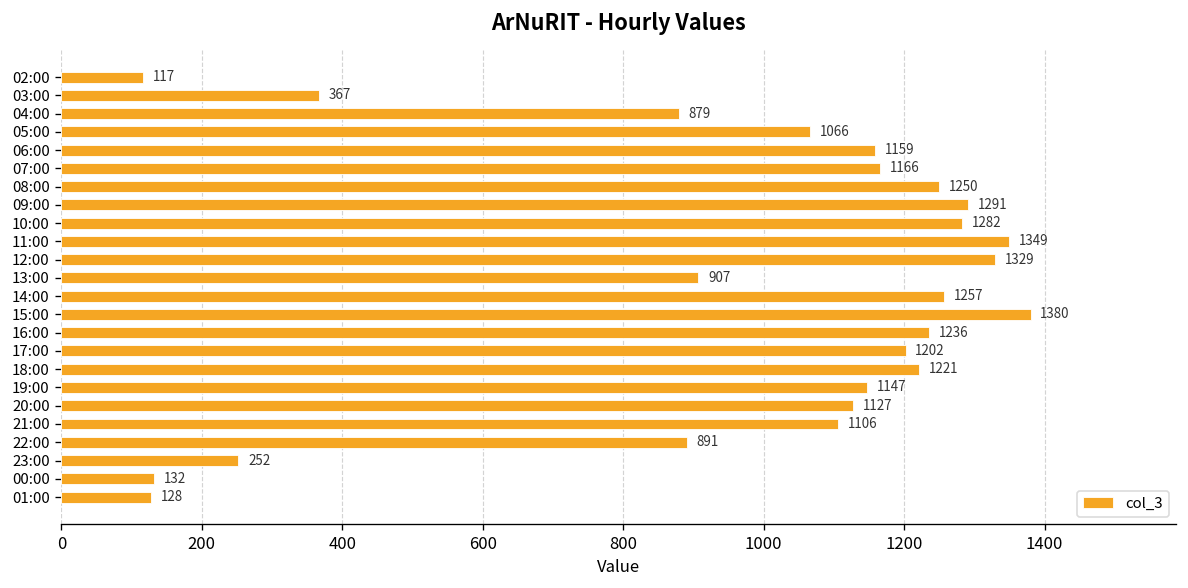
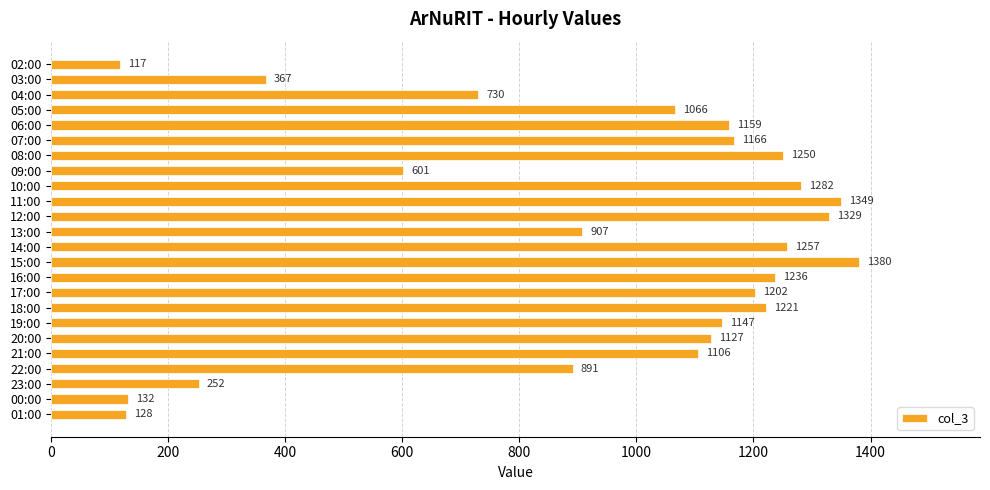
  {
    "02:00": 117,
    "03:00": 367,
-   "04:00": 879,
+   "04:00": 730,
    "05:00": 1066,
    "06:00": 1159,
    "07:00": 1166,
    "08:00": 1250,
-   "09:00": 1291,
+   "09:00": 601,
    "10:00": 1282,
    "11:00": 1349,
    "12:00": 1329,
    "13:00": 907,
    "14:00": 1257,
    "15:00": 1380,
    "16:00": 1236,
    "17:00": 1202,
    "18:00": 1221,
    "19:00": 1147,
    "20:00": 1127,
    "21:00": 1106,
    "22:00": 891,
    "23:00": 252,
    "00:00": 132,
    "01:00": 128
  }
